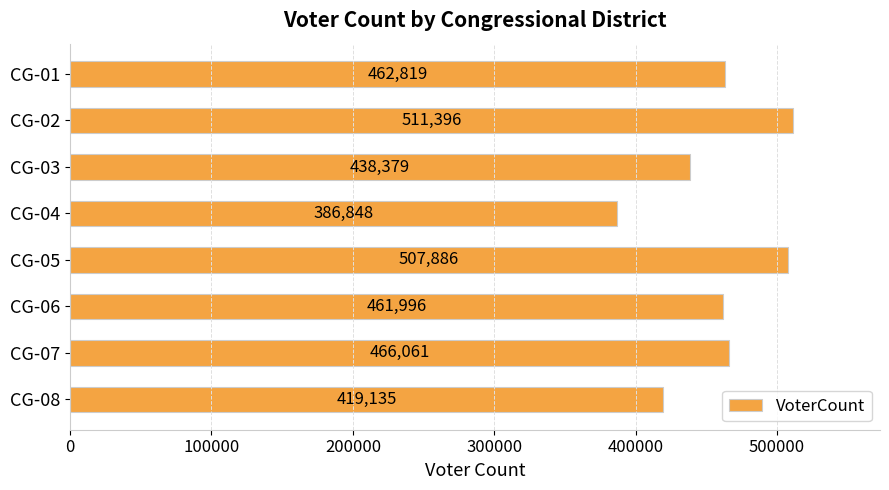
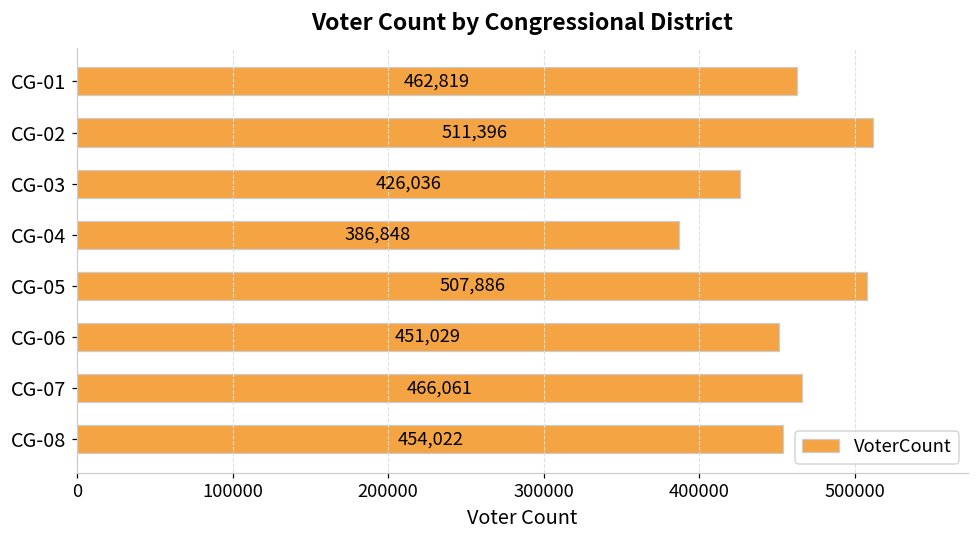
  {
    "CG-01": "462,819",
    "CG-02": "511,396",
-   "CG-03": "438,379",
+   "CG-03": "426,036",
    "CG-04": "386,848",
    "CG-05": "507,886",
-   "CG-06": "461,996",
+   "CG-06": "451,029",
    "CG-07": "466,061",
-   "CG-08": "419,135"
+   "CG-08": "454,022"
  }
